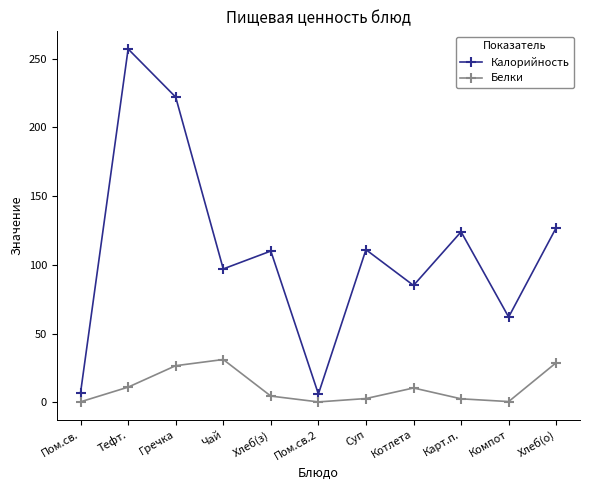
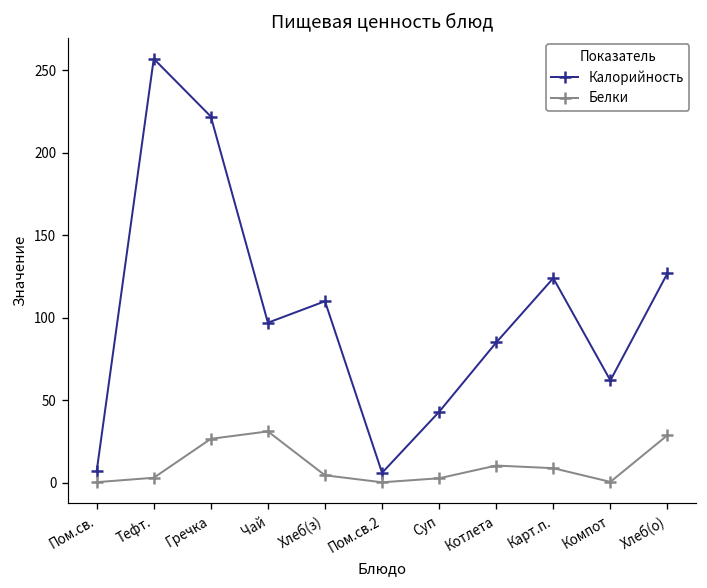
  {
    "Калорийность": {
      "Пом.св.": 7,
      "Тефт.": 257,
      "Гречка": 222,
      "Чай": 97,
      "Хлеб(з)": 110,
      "Пом.св.2": 6,
-     "Суп": 111,
+     "Суп": 43,
      "Котлета": 85,
      "Карт.п.": 124,
      "Компот": 62,
      "Хлеб(о)": 127
    },
    "Белки": {
      "Пом.св.": 0,
-     "Тефт.": 11,
+     "Тефт.": 3,
      "Гречка": 27,
      "Чай": 31,
      "Хлеб(з)": 5,
      "Пом.св.2": 0,
      "Суп": 3,
      "Котлета": 10,
-     "Карт.п.": 3,
+     "Карт.п.": 9,
      "Компот": 1,
      "Хлеб(о)": 29
    }
  }
